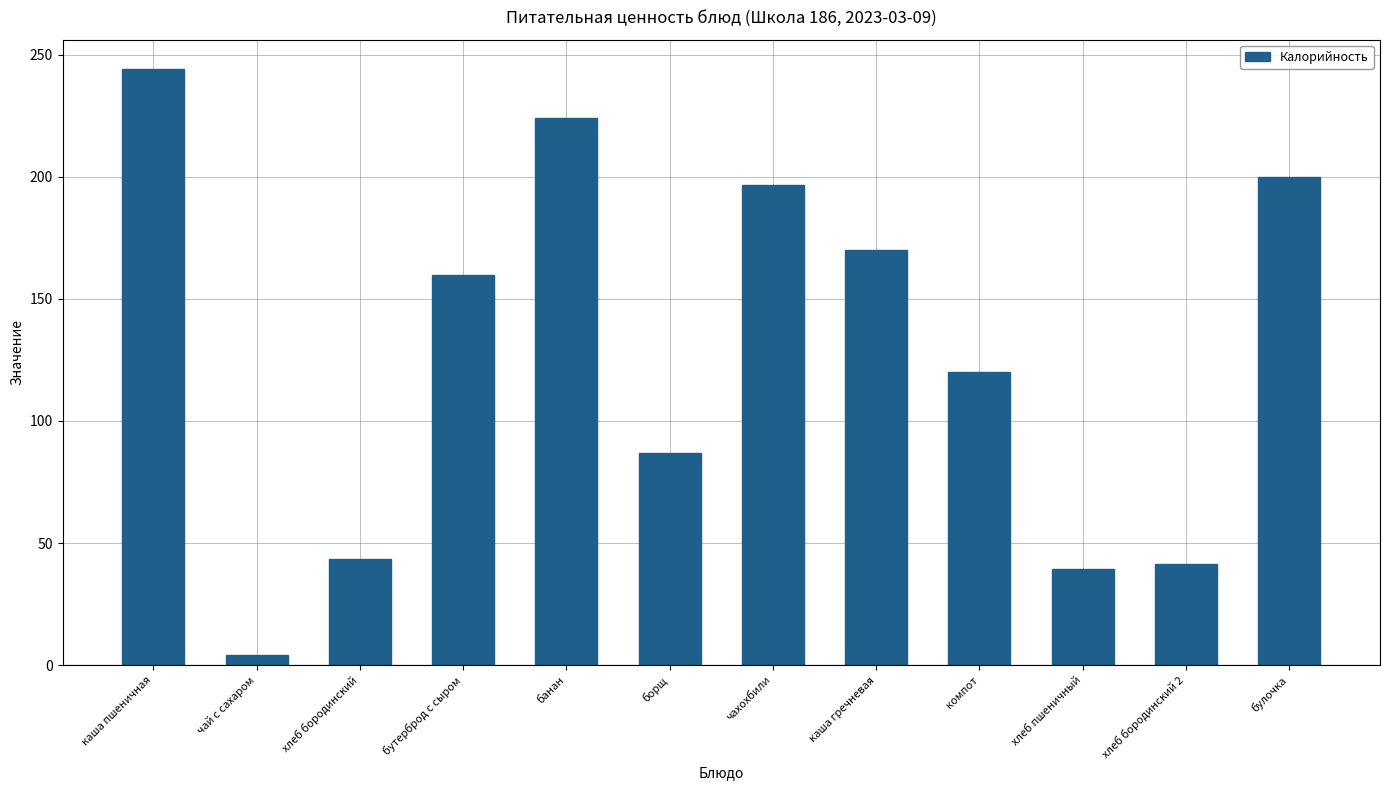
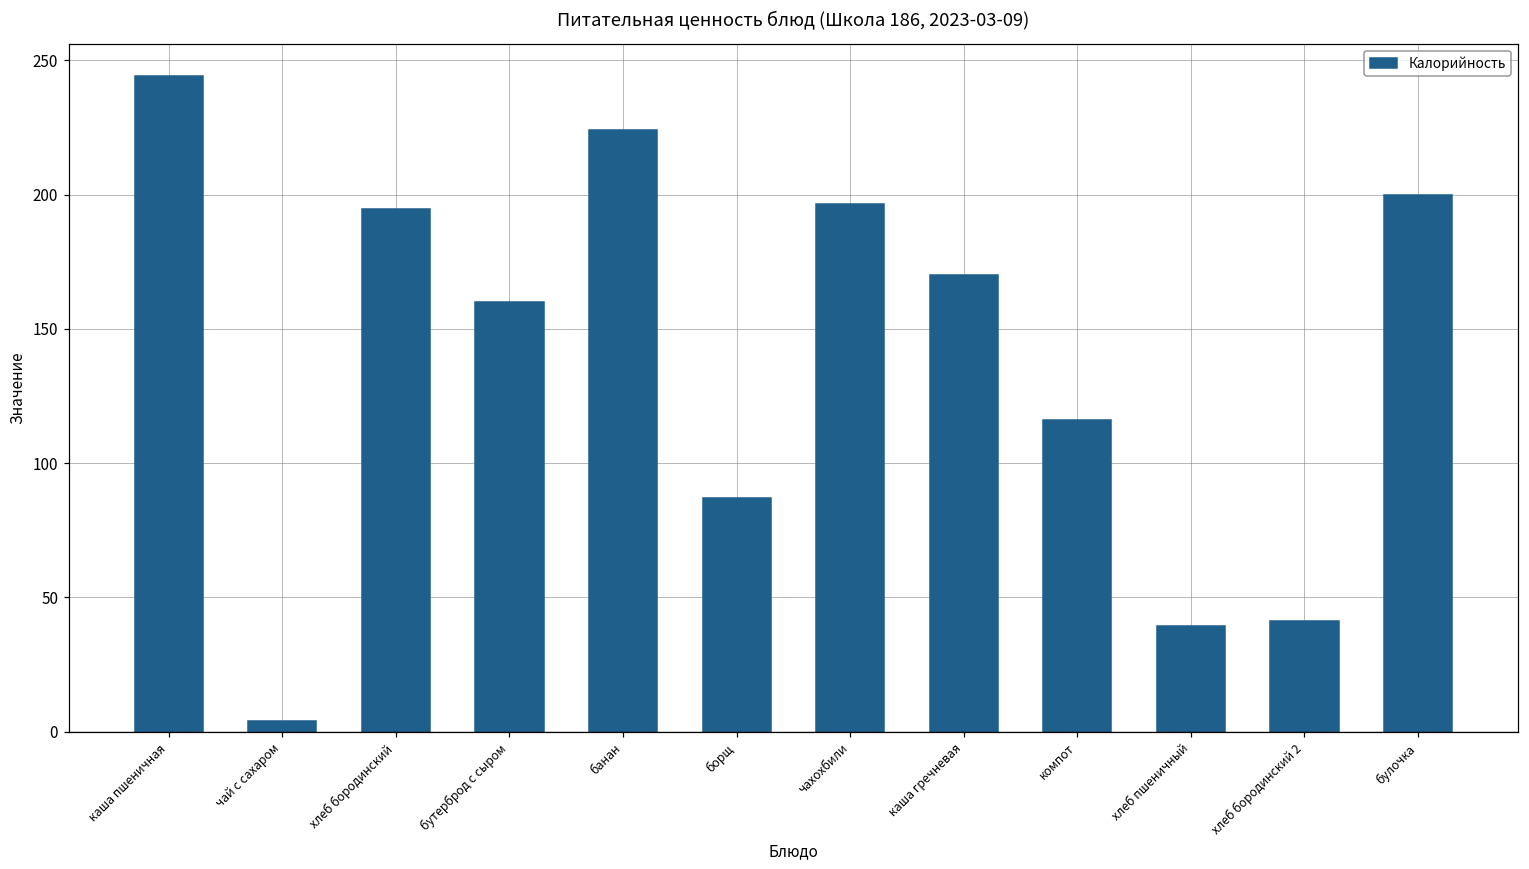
  {
    "каша пшеничная": 244,
    "чай с сахаром": 4,
-   "хлеб бородинский": 43,
+   "хлеб бородинский": 195,
    "бутерброд с сыром": 160,
    "банан": 224,
    "борщ": 87,
    "чахохбили": 197,
    "каша гречневая": 170,
-   "компот": 120,
+   "компот": 116,
    "хлеб пшеничный": 39,
    "хлеб бородинский 2": 41,
    "булочка": 200
  }
